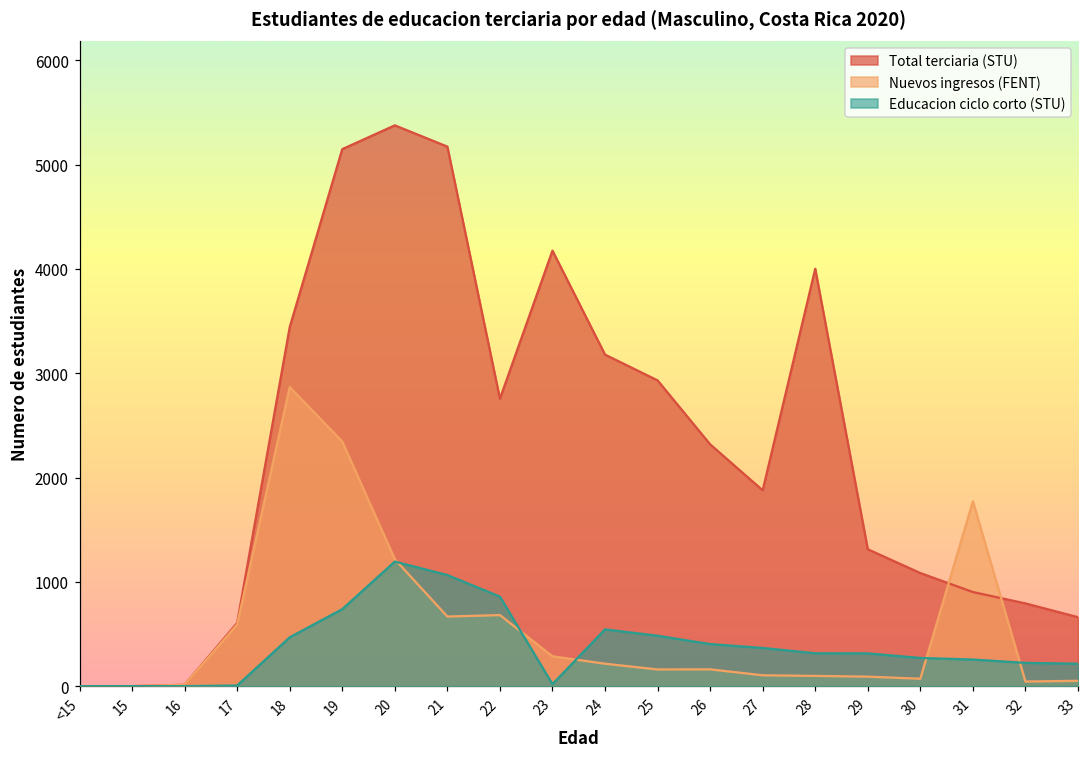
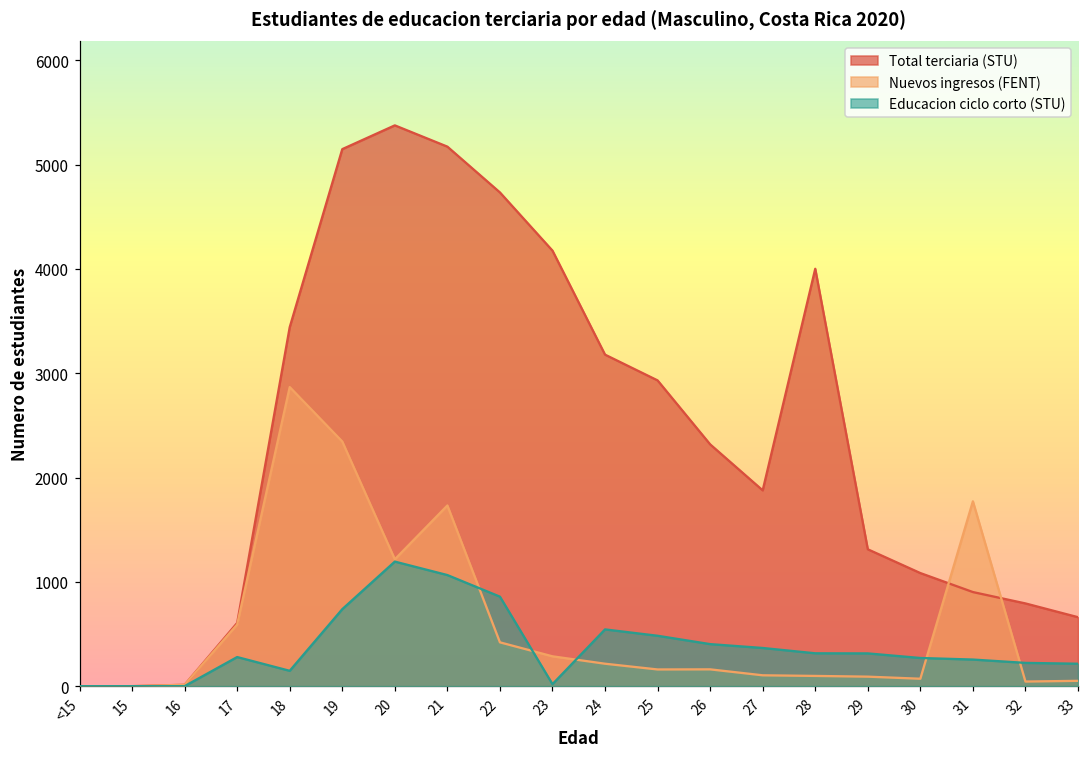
  {
    "Total terciaria (STU)": {
      "18": 3400,
      "19": 5100,
      "20": 5400,
      "21": 5200,
-     "22": 2800,
+     "22": 4700,
      "23": 4200,
      "24": 3200,
      "25": 2900,
      "26": 2300,
      "27": 1900,
      "28": 4000,
      "29": 1300,
      "30": 1100,
      "31": 900,
      "32": 800,
      "33": 700
    },
    "Nuevos ingresos (FENT)": {
      "18": 2900,
      "19": 2300,
-     "21": 700,
-     "22": 700,
+     "21": 1700,
+     "22": 400,
      "23": 300,
      "24": 200,
      "25": 200,
      "26": 200,
      "27": 100,
      "28": 100,
      "29": 100,
      "30": 100,
      "31": 1800,
      "32": 0,
      "33": 100
    },
    "Educacion ciclo corto (STU)": {
-     "17": 0,
-     "18": 500,
+     "17": 300,
+     "18": 100,
      "19": 700,
      "21": 1100,
      "22": 900,
      "23": 0,
      "24": 500,
      "25": 500,
      "26": 400,
      "27": 400,
      "28": 300,
      "29": 300,
      "30": 300,
      "31": 300,
      "32": 200,
      "33": 200
    }
  }
